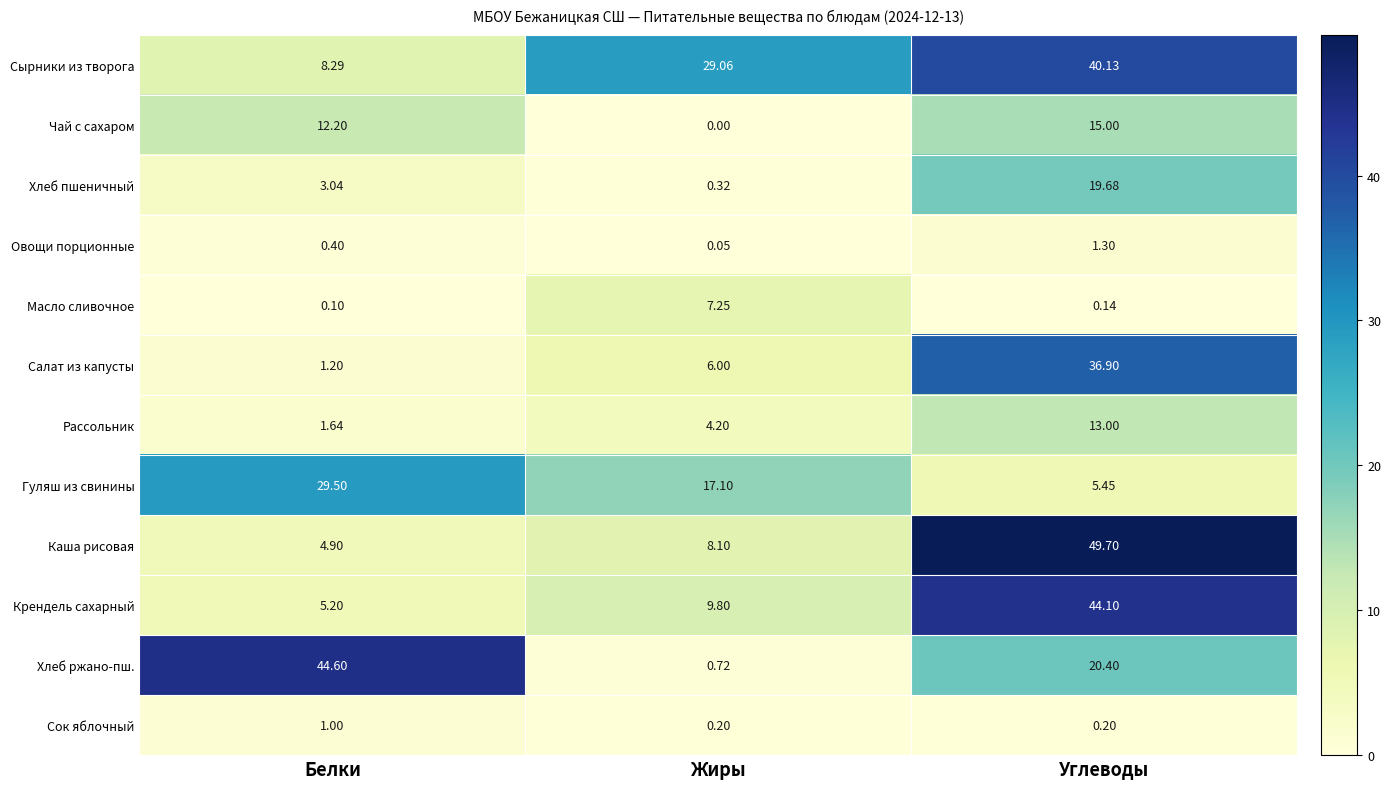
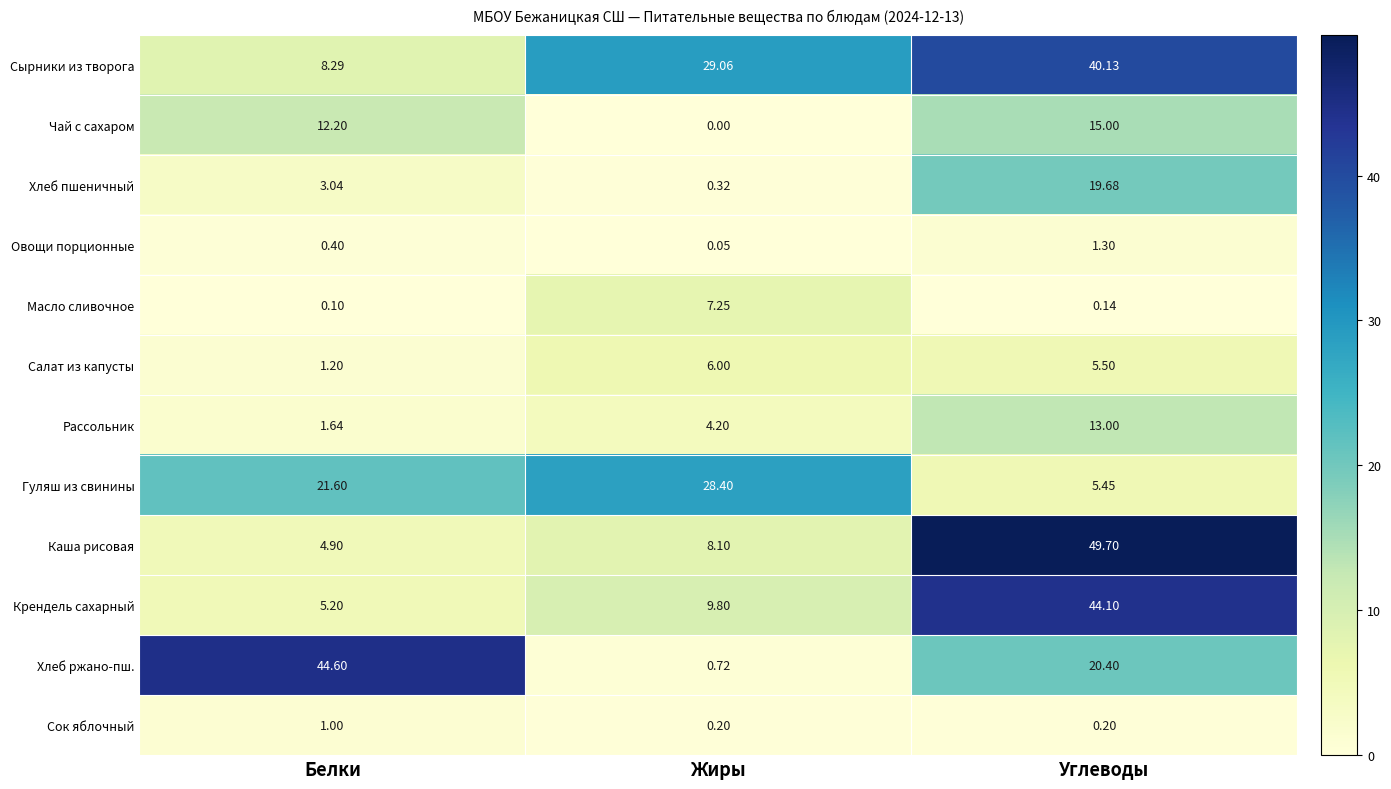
  {
    "Сырники из творога": {
      "Белки": 8.29,
      "Жиры": 29.06,
      "Углеводы": 40.13
    },
    "Чай с сахаром": {
      "Белки": 12.20,
      "Жиры": 0.00,
      "Углеводы": 15.00
    },
    "Хлеб пшеничный": {
      "Белки": 3.04,
      "Жиры": 0.32,
      "Углеводы": 19.68
    },
    "Овощи порционные": {
      "Белки": 0.40,
      "Жиры": 0.05,
      "Углеводы": 1.30
    },
    "Масло сливочное": {
      "Белки": 0.10,
      "Жиры": 7.25,
      "Углеводы": 0.14
    },
    "Салат из капусты": {
      "Белки": 1.20,
      "Жиры": 6.00,
-     "Углеводы": 36.90
+     "Углеводы": 5.50
    },
    "Рассольник": {
      "Белки": 1.64,
      "Жиры": 4.20,
      "Углеводы": 13.00
    },
    "Гуляш из свинины": {
-     "Белки": 29.50,
-     "Жиры": 17.10,
+     "Белки": 21.60,
+     "Жиры": 28.40,
      "Углеводы": 5.45
    },
    "Каша рисовая": {
      "Белки": 4.90,
      "Жиры": 8.10,
      "Углеводы": 49.70
    },
    "Крендель сахарный": {
      "Белки": 5.20,
      "Жиры": 9.80,
      "Углеводы": 44.10
    },
    "Хлеб ржано-пш.": {
      "Белки": 44.60,
      "Жиры": 0.72,
      "Углеводы": 20.40
    },
    "Сок яблочный": {
      "Белки": 1.00,
      "Жиры": 0.20,
      "Углеводы": 0.20
    }
  }
